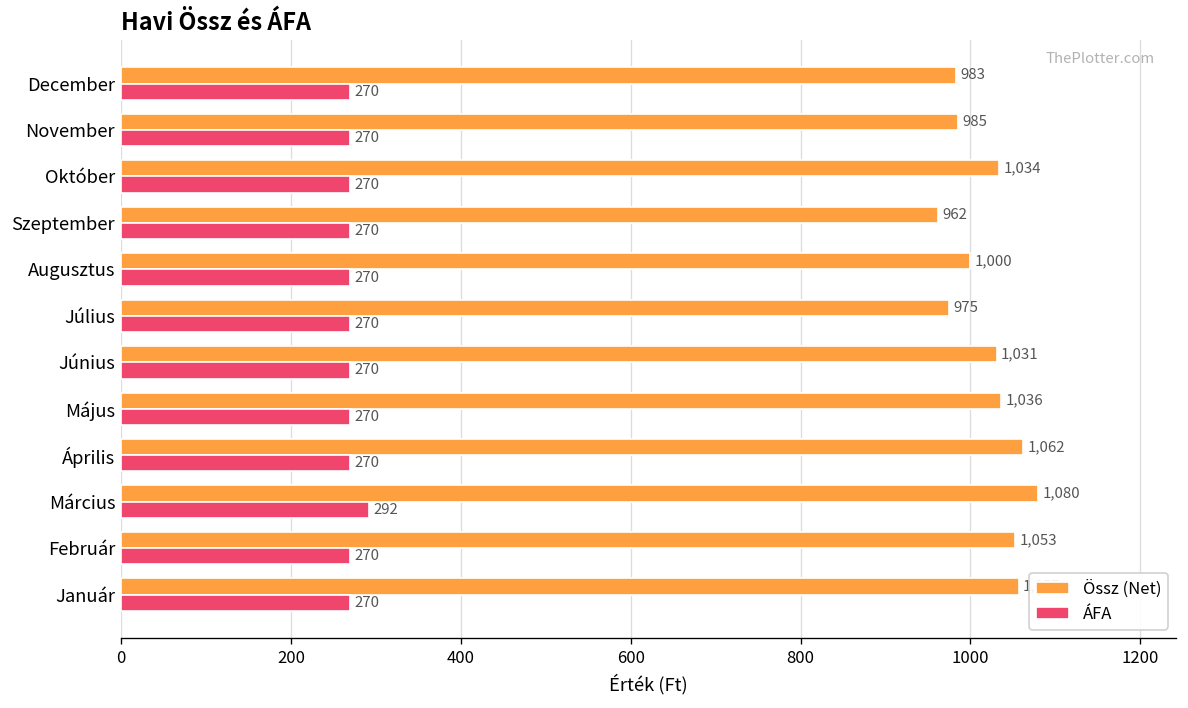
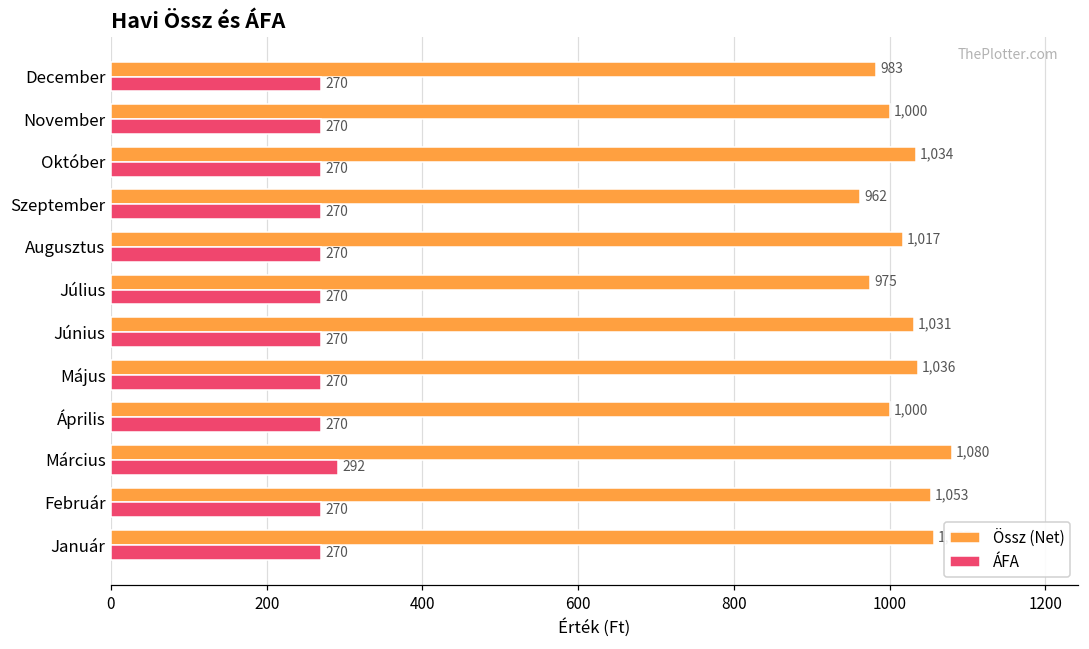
  {
    "Össz (Net)": {
      "December": "983",
-     "November": "985",
+     "November": "1,000",
      "Október": "1,034",
      "Szeptember": "962",
-     "Augusztus": "1,000",
+     "Augusztus": "1,017",
      "Július": "975",
      "Június": "1,031",
      "Május": "1,036",
-     "Április": "1,062",
+     "Április": "1,000",
      "Március": "1,080",
      "Február": "1,053"
    },
    "ÁFA": {
      "December": "270",
      "November": "270",
      "Október": "270",
      "Szeptember": "270",
      "Augusztus": "270",
      "Július": "270",
      "Június": "270",
      "Május": "270",
      "Április": "270",
      "Március": "292",
      "Február": "270",
      "Január": "270"
    }
  }
